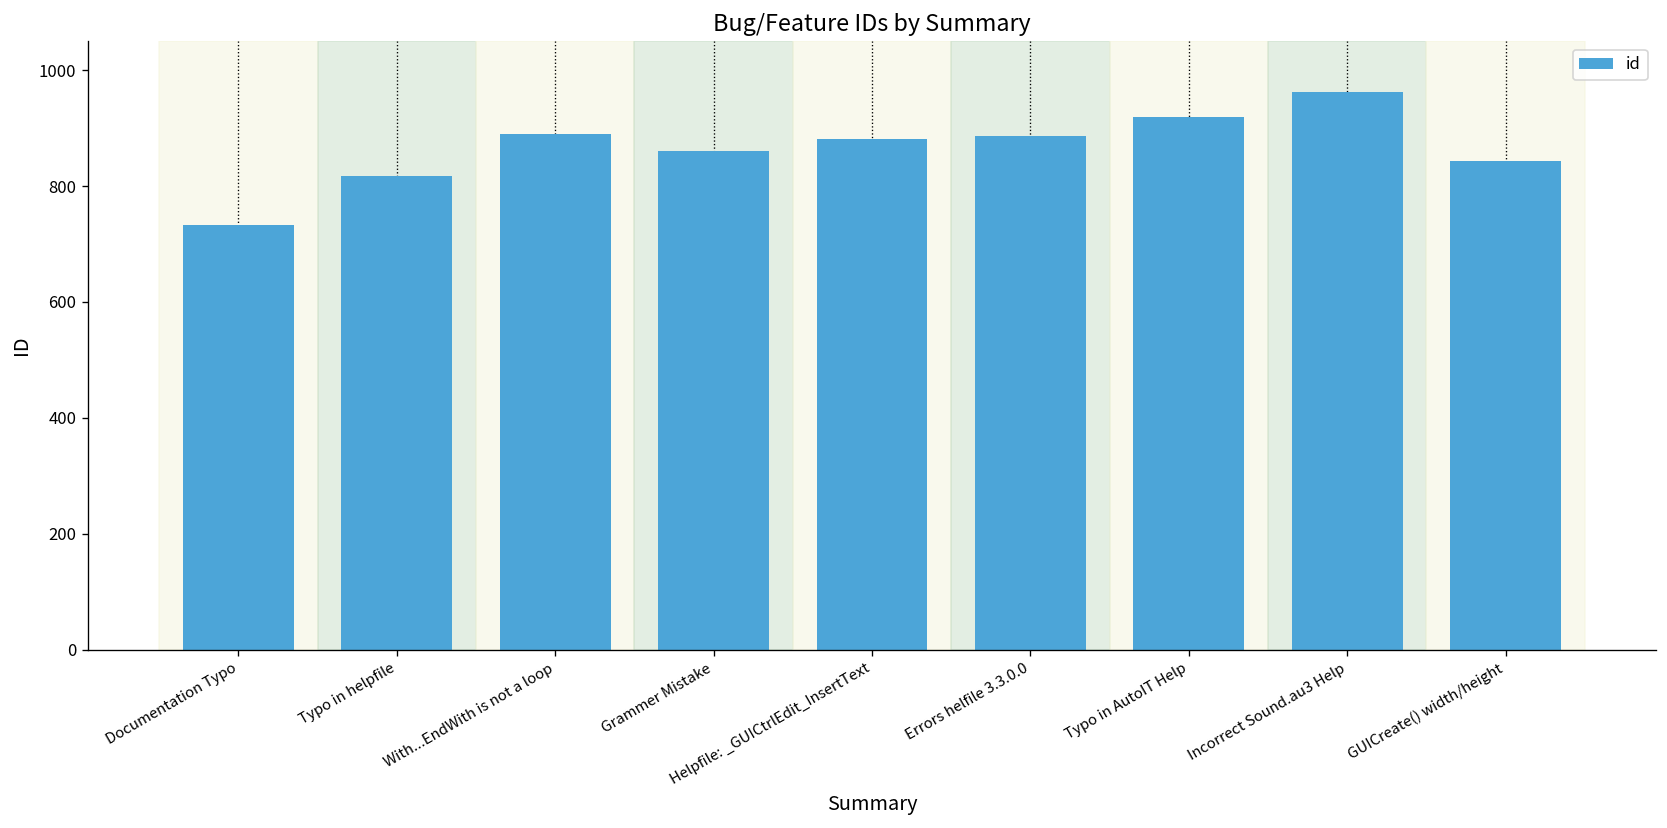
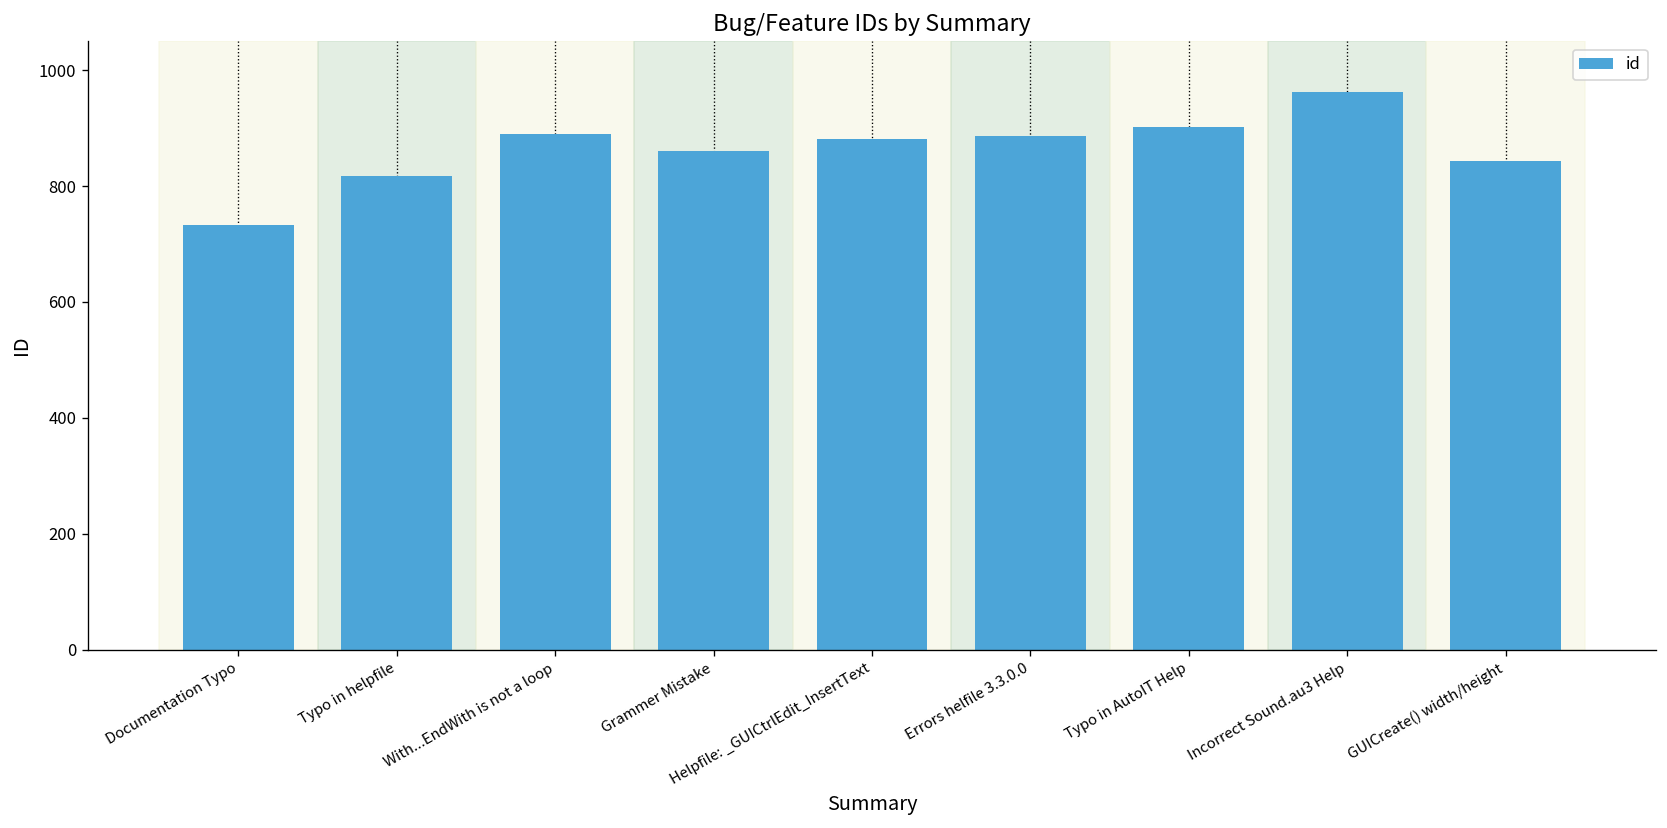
  {
    "Documentation Typo": 730,
    "Typo in helpfile": 820,
    "With...EndWith is not a loop": 890,
    "Grammer Mistake": 860,
    "Helpfile: _GUICtrlEdit_InsertText": 880,
    "Errors helfile 3.3.0.0": 890,
-   "Typo in AutoIT Help": 920,
+   "Typo in AutoIT Help": 900,
    "Incorrect Sound.au3 Help": 960,
    "GUICreate() width/height": 840
  }
